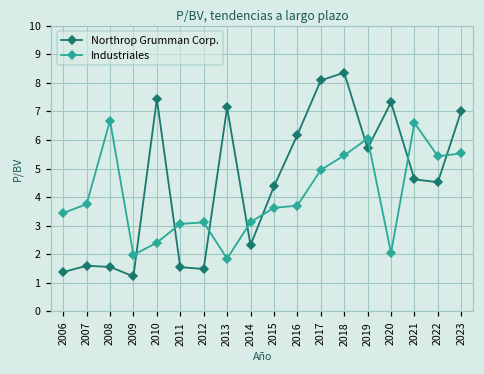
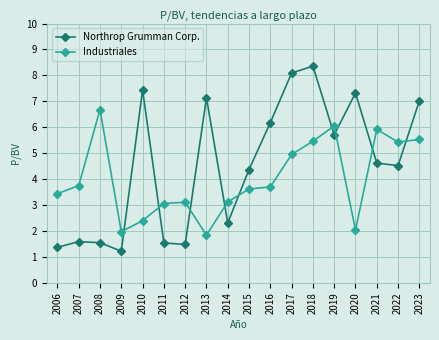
  {
    "Northrop Grumman Corp.": {
      "2006": 1.4,
      "2007": 1.6,
      "2008": 1.6,
      "2009": 1.2,
      "2010": 7.4,
      "2011": 1.5,
      "2012": 1.5,
      "2013": 7.1,
      "2014": 2.3,
      "2015": 4.4,
      "2016": 6.2,
      "2017": 8.1,
      "2018": 8.4,
      "2019": 5.7,
      "2020": 7.3,
      "2021": 4.6,
      "2022": 4.5,
      "2023": 7.0
    },
    "Industriales": {
      "2006": 3.4,
      "2007": 3.8,
      "2008": 6.7,
      "2009": 2.0,
      "2010": 2.4,
      "2011": 3.1,
      "2012": 3.1,
      "2013": 1.8,
      "2014": 3.1,
      "2015": 3.6,
      "2016": 3.7,
      "2017": 5.0,
      "2018": 5.5,
      "2019": 6.1,
      "2020": 2.0,
-     "2021": 6.6,
+     "2021": 5.9,
      "2022": 5.4,
      "2023": 5.5
    }
  }
